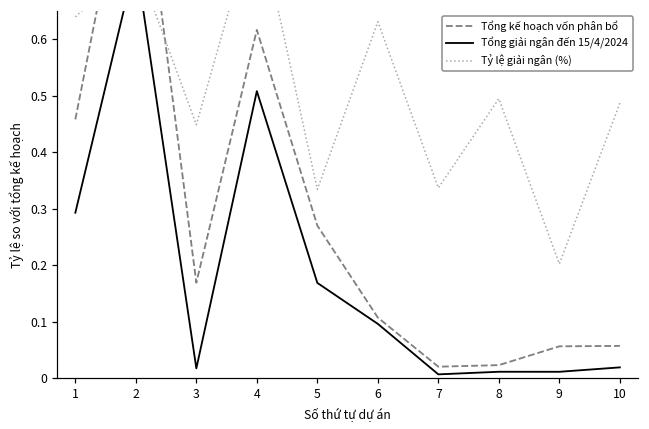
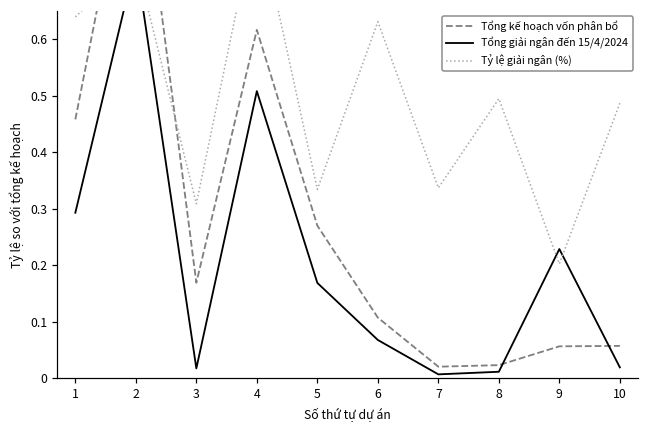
  {
    "Tổng kế hoạch vốn phân bổ": {
      "1": 0.46,
      "3": 0.17,
      "4": 0.62,
      "5": 0.27,
      "6": 0.11,
      "7": 0.02,
      "8": 0.02,
      "9": 0.06,
      "10": 0.06
    },
    "Tổng giải ngân đến 15/4/2024": {
      "1": 0.29,
      "3": 0.02,
      "4": 0.51,
      "5": 0.17,
-     "6": 0.10,
+     "6": 0.07,
      "7": 0.01,
      "8": 0.01,
-     "9": 0.01,
+     "9": 0.23,
      "10": 0.02
    },
    "Tỷ lệ giải ngân (%)": {
      "1": 0.64,
-     "3": 0.45,
+     "3": 0.31,
      "5": 0.33,
      "6": 0.63,
      "7": 0.34,
      "8": 0.49,
      "9": 0.20,
      "10": 0.49
    }
  }
